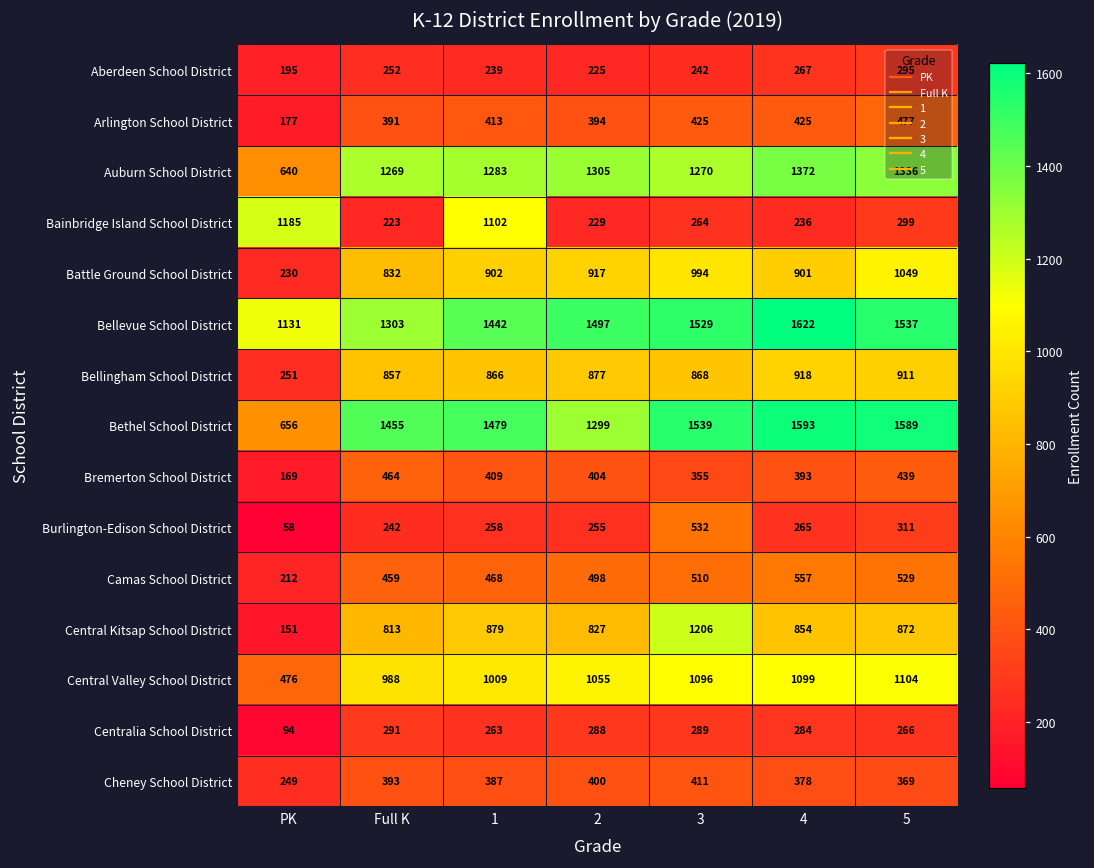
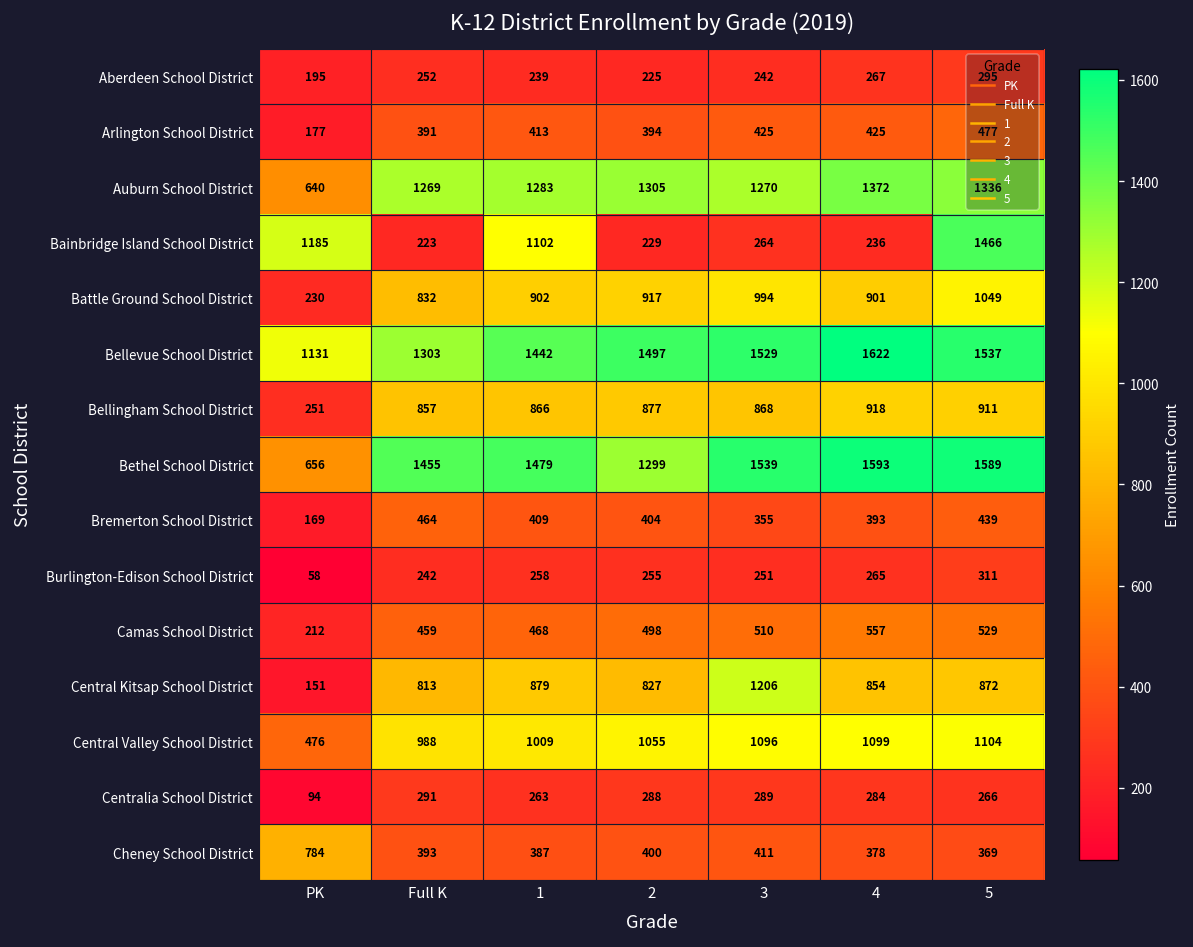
  {
    "Aberdeen School District": {
      "PK": 195,
      "Full K": 252,
      "1": 239,
      "2": 225,
      "3": 242,
      "4": 267
    },
    "Arlington School District": {
      "PK": 177,
      "Full K": 391,
      "1": 413,
      "2": 394,
      "3": 425,
      "4": 425
    },
    "Auburn School District": {
      "PK": 640,
      "Full K": 1269,
      "1": 1283,
      "2": 1305,
      "3": 1270,
      "4": 1372
    },
    "Bainbridge Island School District": {
      "PK": 1185,
      "Full K": 223,
      "1": 1102,
      "2": 229,
      "3": 264,
      "4": 236,
-     "5": 299
+     "5": 1466
    },
    "Battle Ground School District": {
      "PK": 230,
      "Full K": 832,
      "1": 902,
      "2": 917,
      "3": 994,
      "4": 901,
      "5": 1049
    },
    "Bellevue School District": {
      "PK": 1131,
      "Full K": 1303,
      "1": 1442,
      "2": 1497,
      "3": 1529,
      "4": 1622,
      "5": 1537
    },
    "Bellingham School District": {
      "PK": 251,
      "Full K": 857,
      "1": 866,
      "2": 877,
      "3": 868,
      "4": 918,
      "5": 911
    },
    "Bethel School District": {
      "PK": 656,
      "Full K": 1455,
      "1": 1479,
      "2": 1299,
      "3": 1539,
      "4": 1593,
      "5": 1589
    },
    "Bremerton School District": {
      "PK": 169,
      "Full K": 464,
      "1": 409,
      "2": 404,
      "3": 355,
      "4": 393,
      "5": 439
    },
    "Burlington-Edison School District": {
      "PK": 58,
      "Full K": 242,
      "1": 258,
      "2": 255,
-     "3": 532,
+     "3": 251,
      "4": 265,
      "5": 311
    },
    "Camas School District": {
      "PK": 212,
      "Full K": 459,
      "1": 468,
      "2": 498,
      "3": 510,
      "4": 557,
      "5": 529
    },
    "Central Kitsap School District": {
      "PK": 151,
      "Full K": 813,
      "1": 879,
      "2": 827,
      "3": 1206,
      "4": 854,
      "5": 872
    },
    "Central Valley School District": {
      "PK": 476,
      "Full K": 988,
      "1": 1009,
      "2": 1055,
      "3": 1096,
      "4": 1099,
      "5": 1104
    },
    "Centralia School District": {
      "PK": 94,
      "Full K": 291,
      "1": 263,
      "2": 288,
      "3": 289,
      "4": 284,
      "5": 266
    },
    "Cheney School District": {
-     "PK": 249,
+     "PK": 784,
      "Full K": 393,
      "1": 387,
      "2": 400,
      "3": 411,
      "4": 378,
      "5": 369
    }
  }
